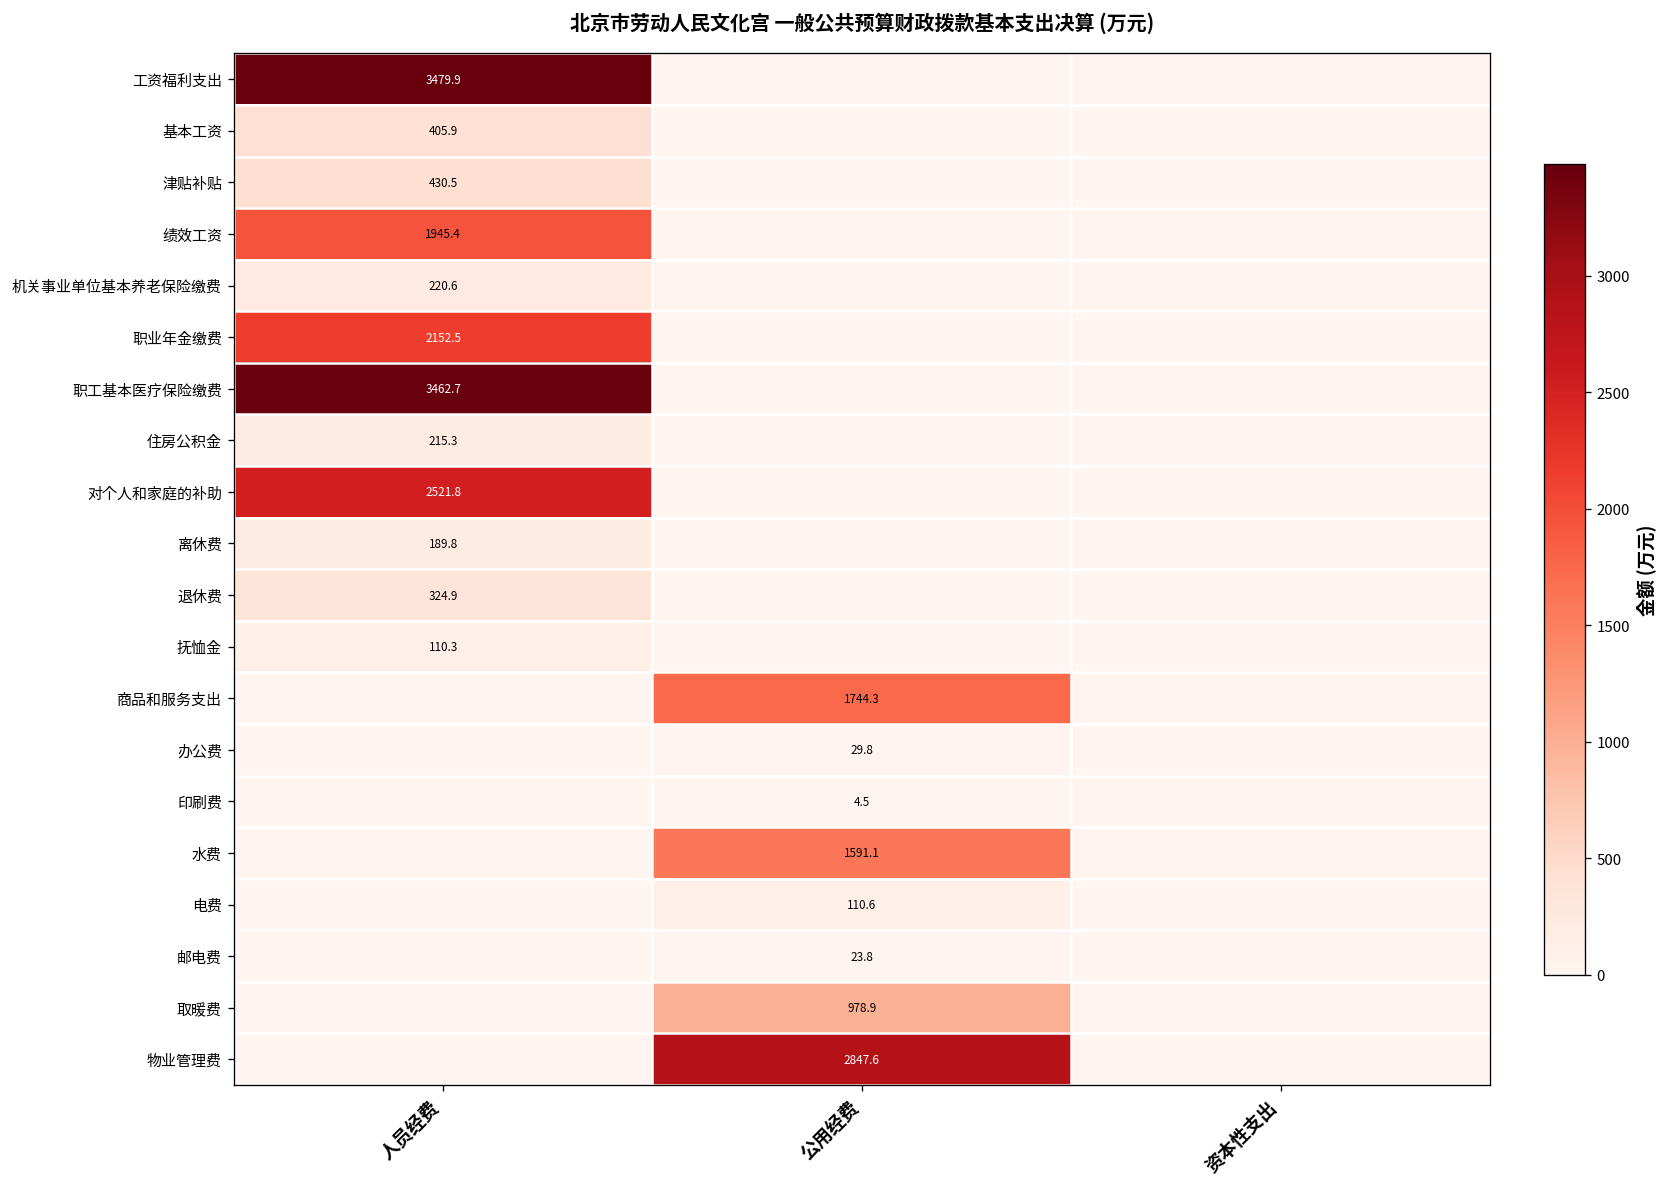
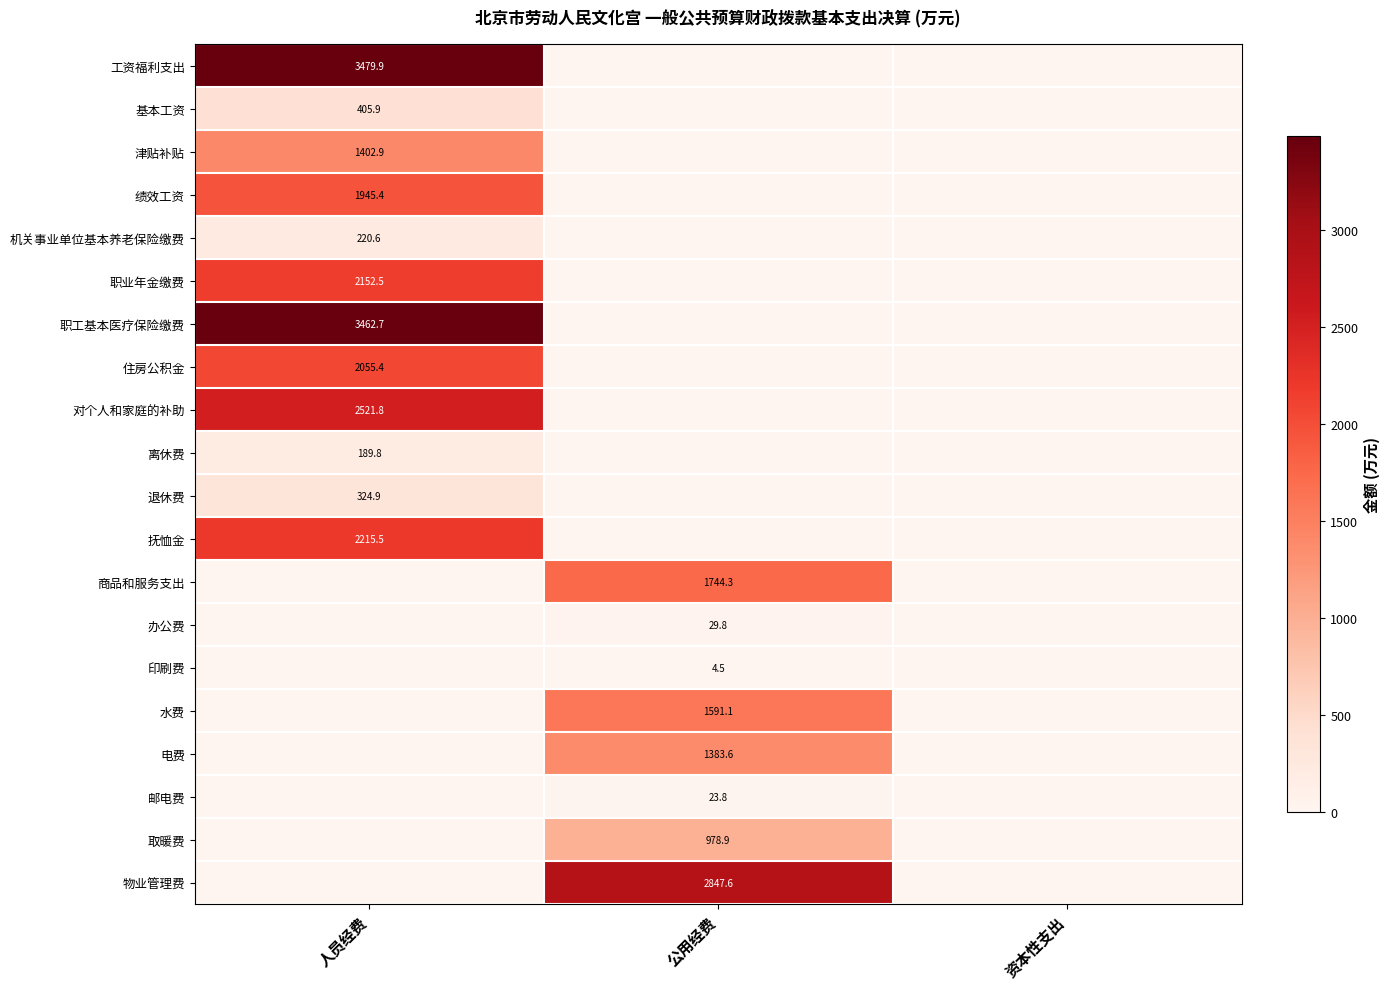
  {
    "工资福利支出": {
      "人员经费": 3479.9
    },
    "基本工资": {
      "人员经费": 405.9
    },
    "津贴补贴": {
-     "人员经费": 430.5
+     "人员经费": 1402.9
    },
    "绩效工资": {
      "人员经费": 1945.4
    },
    "机关事业单位基本养老保险缴费": {
      "人员经费": 220.6
    },
    "职业年金缴费": {
      "人员经费": 2152.5
    },
    "职工基本医疗保险缴费": {
      "人员经费": 3462.7
    },
    "住房公积金": {
-     "人员经费": 215.3
+     "人员经费": 2055.4
    },
    "对个人和家庭的补助": {
      "人员经费": 2521.8
    },
    "离休费": {
      "人员经费": 189.8
    },
    "退休费": {
      "人员经费": 324.9
    },
    "抚恤金": {
-     "人员经费": 110.3
+     "人员经费": 2215.5
    },
    "商品和服务支出": {
      "公用经费": 1744.3
    },
    "办公费": {
      "公用经费": 29.8
    },
    "印刷费": {
      "公用经费": 4.5
    },
    "水费": {
      "公用经费": 1591.1
    },
    "电费": {
-     "公用经费": 110.6
+     "公用经费": 1383.6
    },
    "邮电费": {
      "公用经费": 23.8
    },
    "取暖费": {
      "公用经费": 978.9
    },
    "物业管理费": {
      "公用经费": 2847.6
    }
  }
